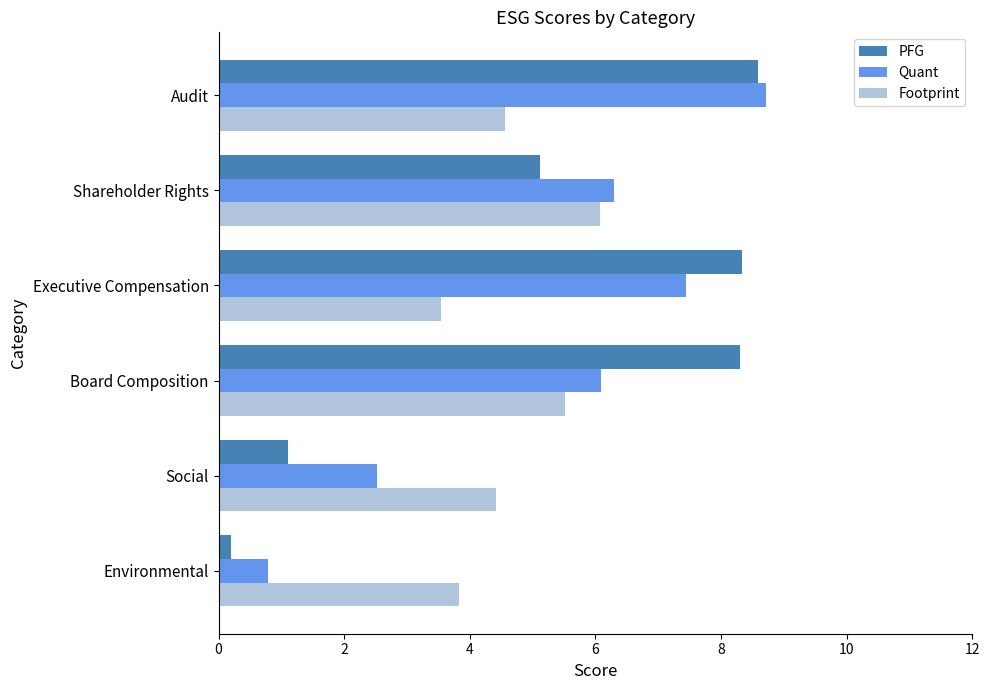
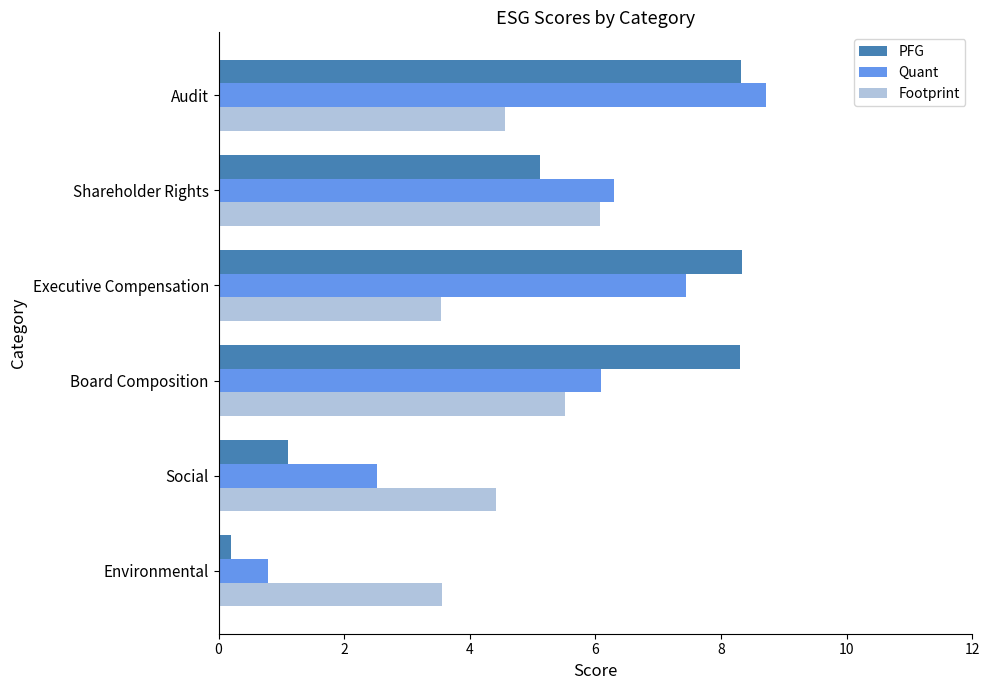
  {
    "PFG": {
-     "Audit": 8.6,
+     "Audit": 8.3,
      "Shareholder Rights": 5.1,
      "Executive Compensation": 8.3,
      "Board Composition": 8.3,
      "Social": 1.1,
      "Environmental": 0.2
    },
    "Quant": {
      "Audit": 8.7,
      "Shareholder Rights": 6.3,
      "Executive Compensation": 7.5,
      "Board Composition": 6.1,
      "Social": 2.5,
      "Environmental": 0.8
    },
    "Footprint": {
      "Audit": 4.6,
      "Shareholder Rights": 6.1,
      "Executive Compensation": 3.5,
      "Board Composition": 5.5,
      "Social": 4.4,
-     "Environmental": 3.8
+     "Environmental": 3.6
    }
  }
